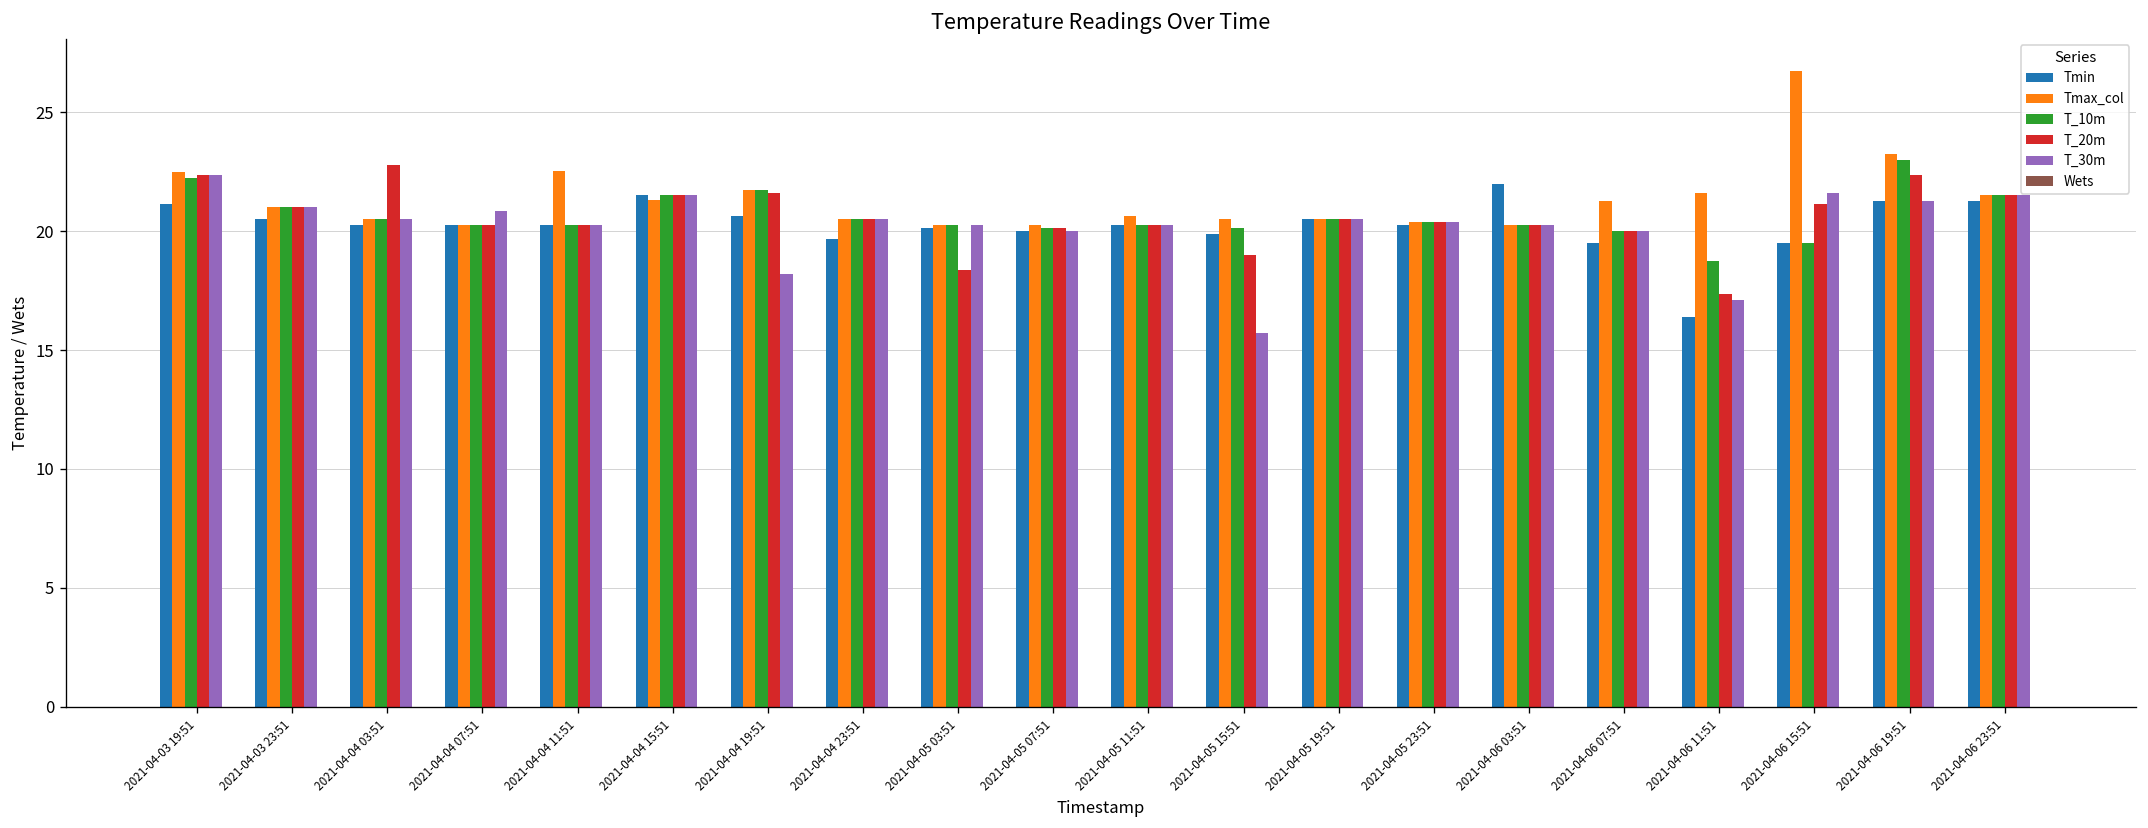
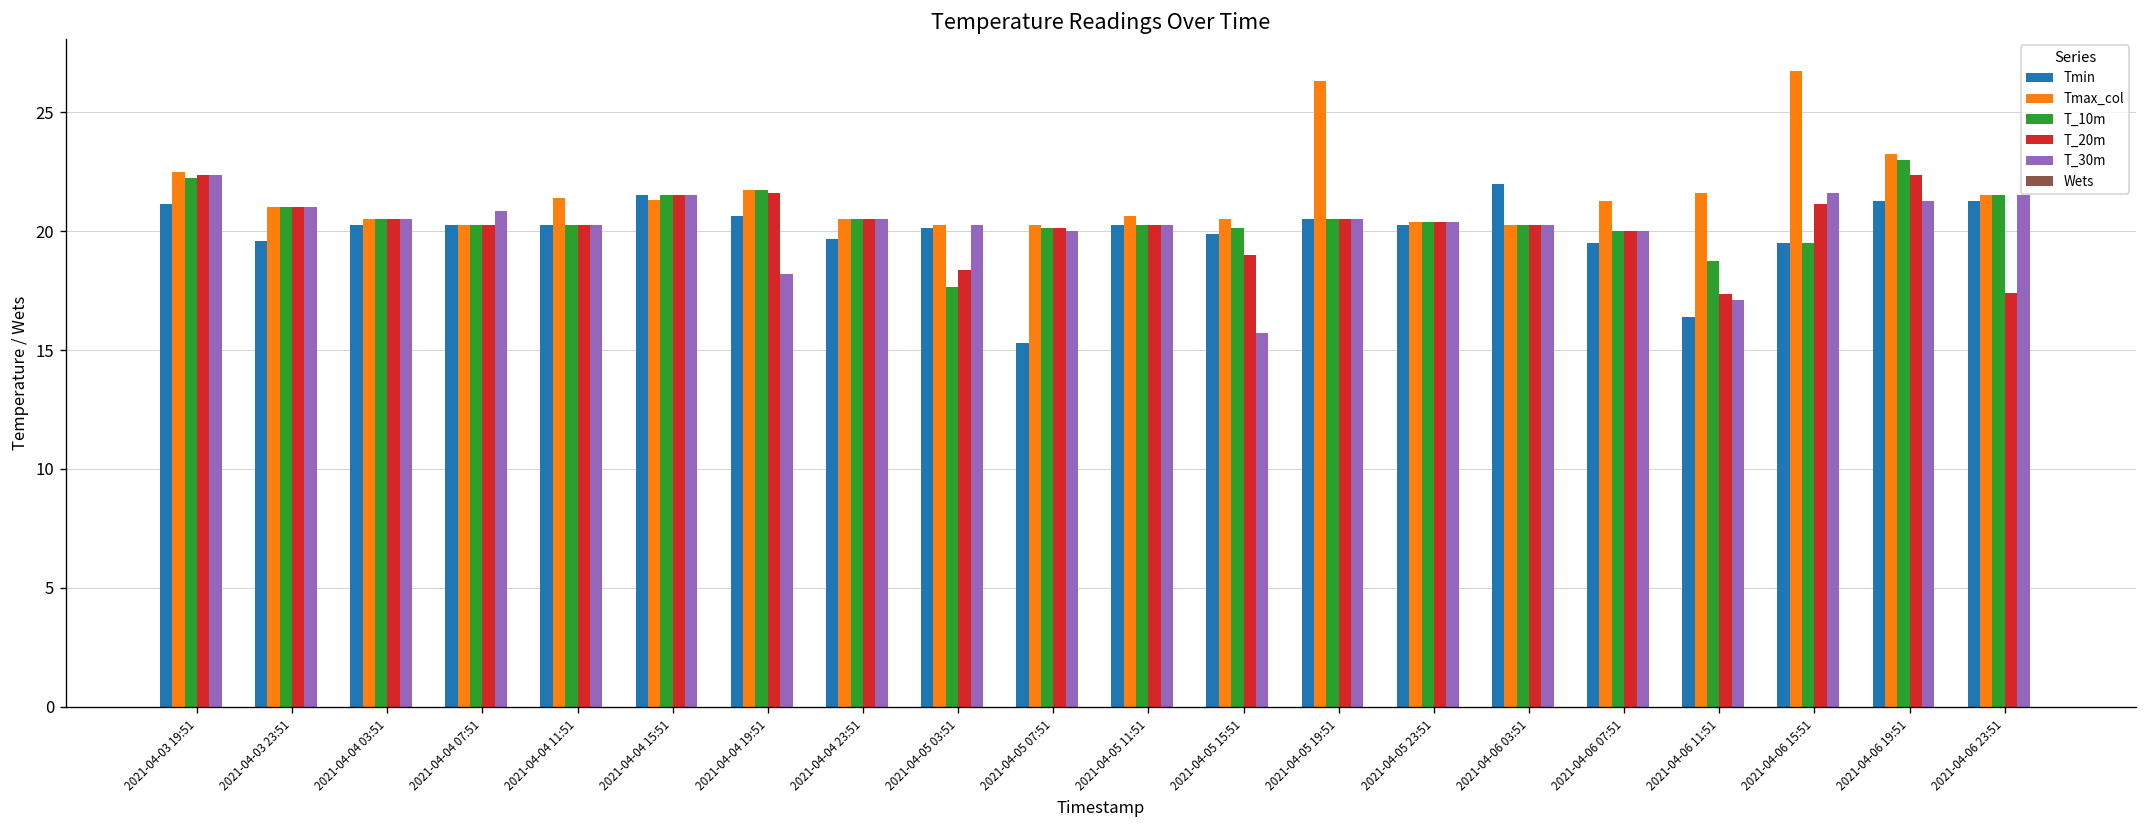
  {
    "Tmin": {
      "2021-04-03 19:51": 21.1,
-     "2021-04-03 23:51": 20.5,
+     "2021-04-03 23:51": 19.6,
      "2021-04-04 03:51": 20.3,
      "2021-04-04 07:51": 20.3,
      "2021-04-04 11:51": 20.3,
      "2021-04-04 15:51": 21.5,
      "2021-04-04 19:51": 20.6,
      "2021-04-04 23:51": 19.7,
      "2021-04-05 03:51": 20.1,
-     "2021-04-05 07:51": 20.0,
+     "2021-04-05 07:51": 15.3,
      "2021-04-05 11:51": 20.3,
      "2021-04-05 15:51": 19.9,
      "2021-04-05 19:51": 20.5,
      "2021-04-05 23:51": 20.3,
      "2021-04-06 03:51": 22.0,
      "2021-04-06 07:51": 19.5,
      "2021-04-06 11:51": 16.4,
      "2021-04-06 15:51": 19.5,
      "2021-04-06 19:51": 21.3,
      "2021-04-06 23:51": 21.3
    },
    "Tmax_col": {
      "2021-04-03 19:51": 22.5,
      "2021-04-03 23:51": 21.0,
      "2021-04-04 03:51": 20.5,
      "2021-04-04 07:51": 20.3,
-     "2021-04-04 11:51": 22.5,
+     "2021-04-04 11:51": 21.4,
      "2021-04-04 15:51": 21.3,
      "2021-04-04 19:51": 21.8,
      "2021-04-04 23:51": 20.5,
      "2021-04-05 03:51": 20.3,
      "2021-04-05 07:51": 20.3,
      "2021-04-05 11:51": 20.6,
      "2021-04-05 15:51": 20.5,
-     "2021-04-05 19:51": 20.5,
+     "2021-04-05 19:51": 26.3,
      "2021-04-05 23:51": 20.4,
      "2021-04-06 03:51": 20.3,
      "2021-04-06 07:51": 21.3,
      "2021-04-06 11:51": 21.6,
      "2021-04-06 15:51": 26.8,
      "2021-04-06 19:51": 23.3,
      "2021-04-06 23:51": 21.5
    },
    "T_10m": {
      "2021-04-03 19:51": 22.3,
      "2021-04-03 23:51": 21.0,
      "2021-04-04 03:51": 20.5,
      "2021-04-04 07:51": 20.3,
      "2021-04-04 11:51": 20.3,
      "2021-04-04 15:51": 21.5,
      "2021-04-04 19:51": 21.8,
      "2021-04-04 23:51": 20.5,
-     "2021-04-05 03:51": 20.3,
+     "2021-04-05 03:51": 17.7,
      "2021-04-05 07:51": 20.1,
      "2021-04-05 11:51": 20.3,
      "2021-04-05 15:51": 20.1,
      "2021-04-05 19:51": 20.5,
      "2021-04-05 23:51": 20.4,
      "2021-04-06 03:51": 20.3,
      "2021-04-06 07:51": 20.0,
      "2021-04-06 11:51": 18.8,
      "2021-04-06 15:51": 19.5,
      "2021-04-06 19:51": 23.0,
      "2021-04-06 23:51": 21.5
    },
    "T_20m": {
      "2021-04-03 19:51": 22.4,
      "2021-04-03 23:51": 21.0,
-     "2021-04-04 03:51": 22.8,
+     "2021-04-04 03:51": 20.5,
      "2021-04-04 07:51": 20.3,
      "2021-04-04 11:51": 20.3,
      "2021-04-04 15:51": 21.5,
      "2021-04-04 19:51": 21.6,
      "2021-04-04 23:51": 20.5,
      "2021-04-05 03:51": 18.4,
      "2021-04-05 07:51": 20.1,
      "2021-04-05 11:51": 20.3,
      "2021-04-05 15:51": 19.0,
      "2021-04-05 19:51": 20.5,
      "2021-04-05 23:51": 20.4,
      "2021-04-06 03:51": 20.3,
      "2021-04-06 07:51": 20.0,
      "2021-04-06 11:51": 17.4,
      "2021-04-06 15:51": 21.1,
      "2021-04-06 19:51": 22.4,
-     "2021-04-06 23:51": 21.5
+     "2021-04-06 23:51": 17.4
    },
    "T_30m": {
      "2021-04-03 19:51": 22.4,
      "2021-04-03 23:51": 21.0,
      "2021-04-04 03:51": 20.5,
      "2021-04-04 07:51": 20.8,
      "2021-04-04 11:51": 20.3,
      "2021-04-04 15:51": 21.5,
      "2021-04-04 19:51": 18.2,
      "2021-04-04 23:51": 20.5,
      "2021-04-05 03:51": 20.3,
      "2021-04-05 07:51": 20.0,
      "2021-04-05 11:51": 20.3,
      "2021-04-05 15:51": 15.7,
      "2021-04-05 19:51": 20.5,
      "2021-04-05 23:51": 20.4,
      "2021-04-06 03:51": 20.3,
      "2021-04-06 07:51": 20.0,
      "2021-04-06 11:51": 17.1,
      "2021-04-06 15:51": 21.6,
      "2021-04-06 19:51": 21.3,
      "2021-04-06 23:51": 21.5
    },
    "Wets": {
      "2021-04-03 19:51": 0.0,
      "2021-04-03 23:51": 0.0,
      "2021-04-04 03:51": 0.0,
      "2021-04-04 07:51": 0.0,
      "2021-04-04 11:51": 0.0,
      "2021-04-04 15:51": 0.0,
      "2021-04-04 19:51": 0.0,
      "2021-04-04 23:51": 0.0,
      "2021-04-05 03:51": 0.0,
      "2021-04-05 07:51": 0.0,
      "2021-04-05 11:51": 0.0,
      "2021-04-05 15:51": 0.0,
      "2021-04-05 19:51": 0.0,
      "2021-04-05 23:51": 0.0,
      "2021-04-06 03:51": 0.0,
      "2021-04-06 07:51": 0.0,
      "2021-04-06 11:51": 0.0,
      "2021-04-06 15:51": 0.0,
      "2021-04-06 19:51": 0.0,
      "2021-04-06 23:51": 0.0
    }
  }
